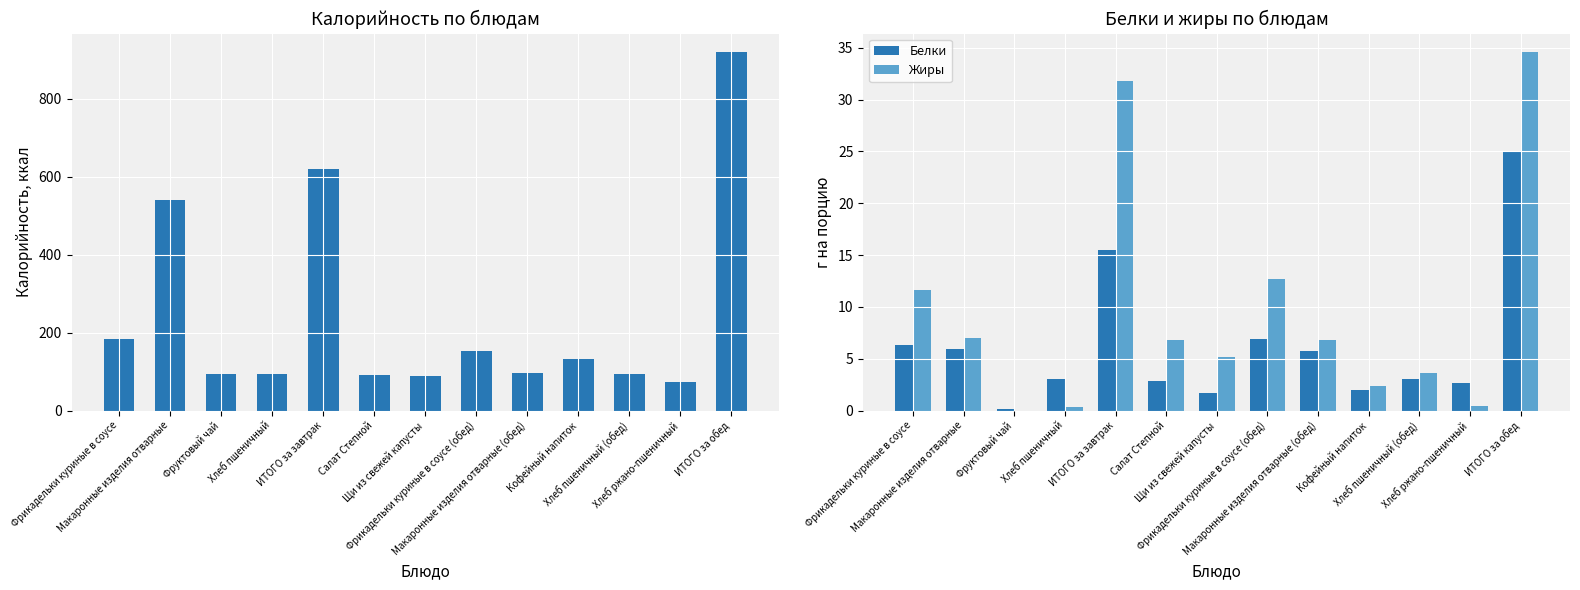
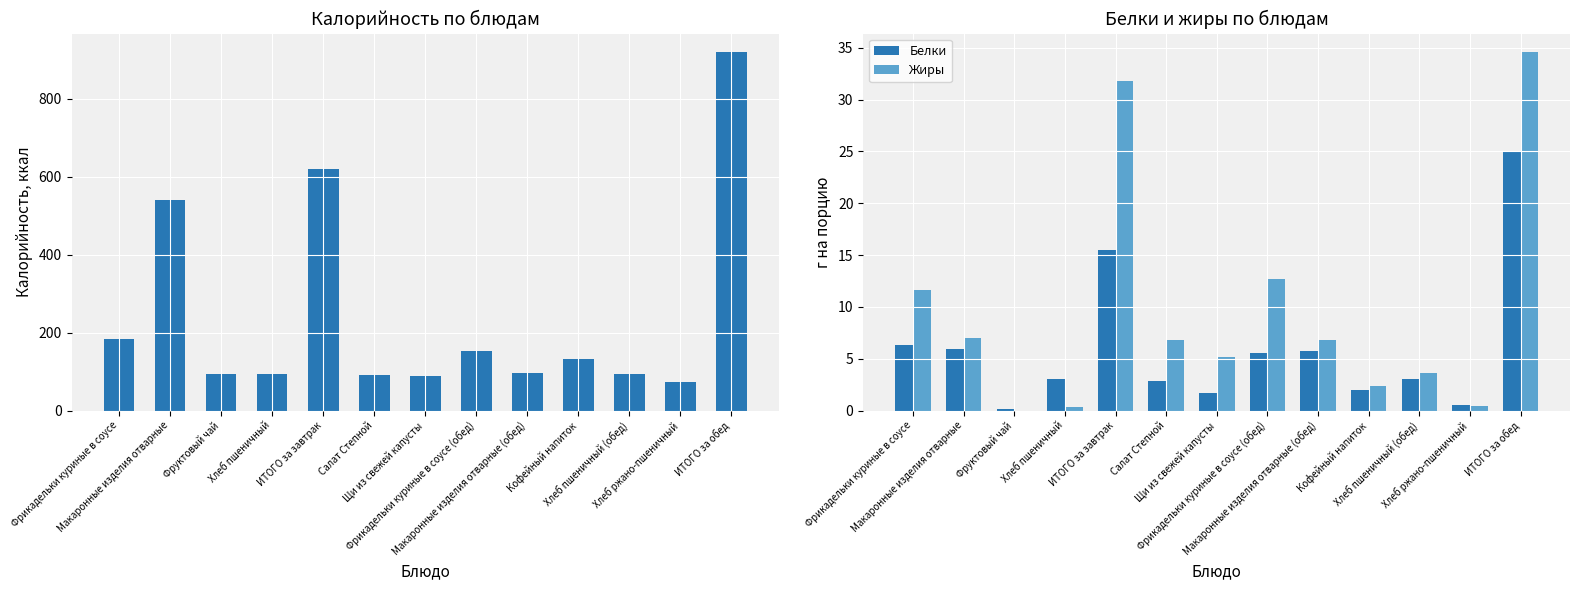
  {
    "Калорийность по блюдам": {
      "Фрикадельки куриные в соусе": 180,
      "Макаронные изделия отварные": 540,
      "Фруктовый чай": 90,
      "Хлеб пшеничный": 90,
      "ИТОГО за завтрак": 620,
      "Салат Степной": 90,
      "Щи из свежей капусты": 90,
      "Фрикадельки куриные в соусе (обед)": 150,
      "Макаронные изделия отварные (обед)": 100,
      "Кофейный напиток": 130,
      "Хлеб пшеничный (обед)": 90,
      "Хлеб ржано-пшеничный": 70,
      "ИТОГО за обед": 920
    },
    "Белки и жиры по блюдам": {
      "Белки": {
        "Фрикадельки куриные в соусе": 6.4,
        "Макаронные изделия отварные": 6.0,
        "Хлеб пшеничный": 3.0,
        "ИТОГО за завтрак": 15.5,
        "Салат Степной": 2.9,
        "Щи из свежей капусты": 1.7,
-       "Фрикадельки куриные в соусе (обед)": 6.9,
+       "Фрикадельки куриные в соусе (обед)": 5.6,
        "Макаронные изделия отварные (обед)": 5.8,
        "Кофейный напиток": 2.0,
        "Хлеб пшеничный (обед)": 3.0,
-       "Хлеб ржано-пшеничный": 2.6,
+       "Хлеб ржано-пшеничный": 0.6,
        "ИТОГО за обед": 25.0
      },
      "Жиры": {
        "Фрикадельки куриные в соусе": 11.6,
        "Макаронные изделия отварные": 7.0,
        "Фруктовый чай": 0.0,
        "Хлеб пшеничный": 0.3,
        "ИТОГО за завтрак": 31.7,
        "Салат Степной": 6.8,
        "Щи из свежей капусты": 5.2,
        "Фрикадельки куриные в соусе (обед)": 12.7,
        "Макаронные изделия отварные (обед)": 6.8,
        "Кофейный напиток": 2.4,
        "Хлеб пшеничный (обед)": 3.6,
        "Хлеб ржано-пшеничный": 0.5,
        "ИТОГО за обед": 34.6
      }
    }
  }
